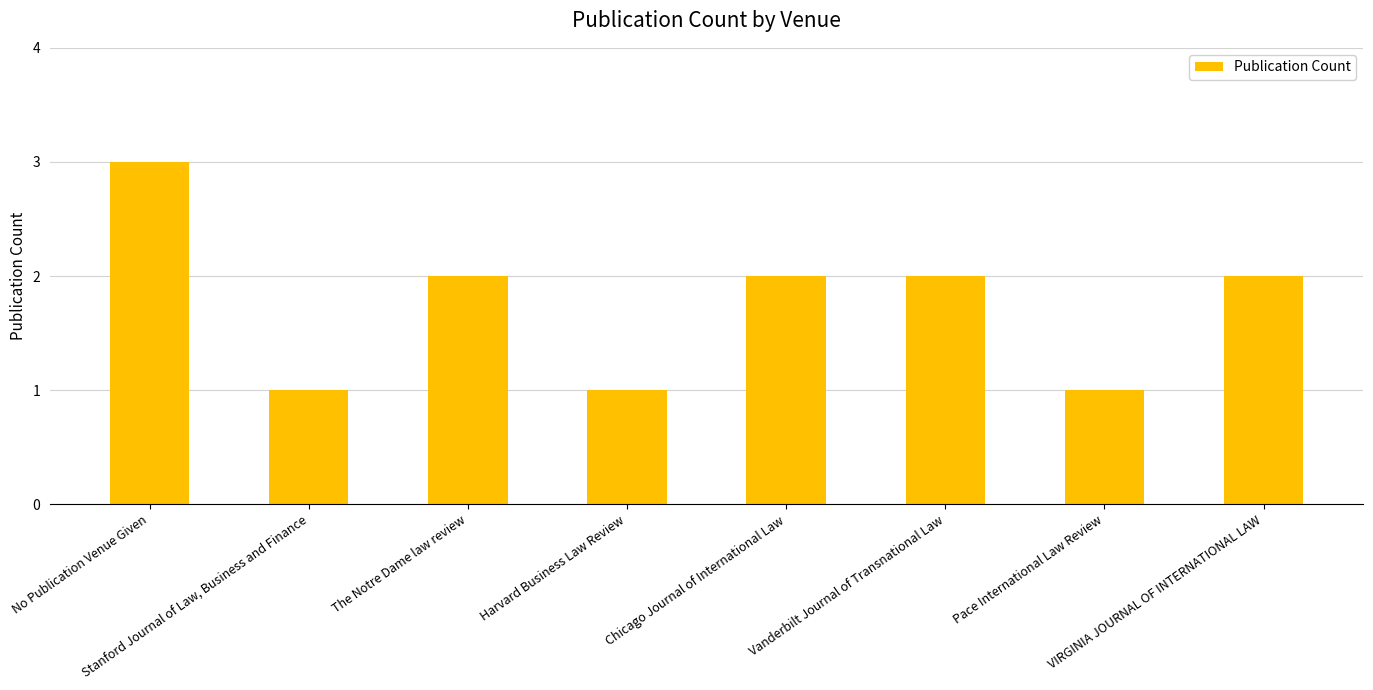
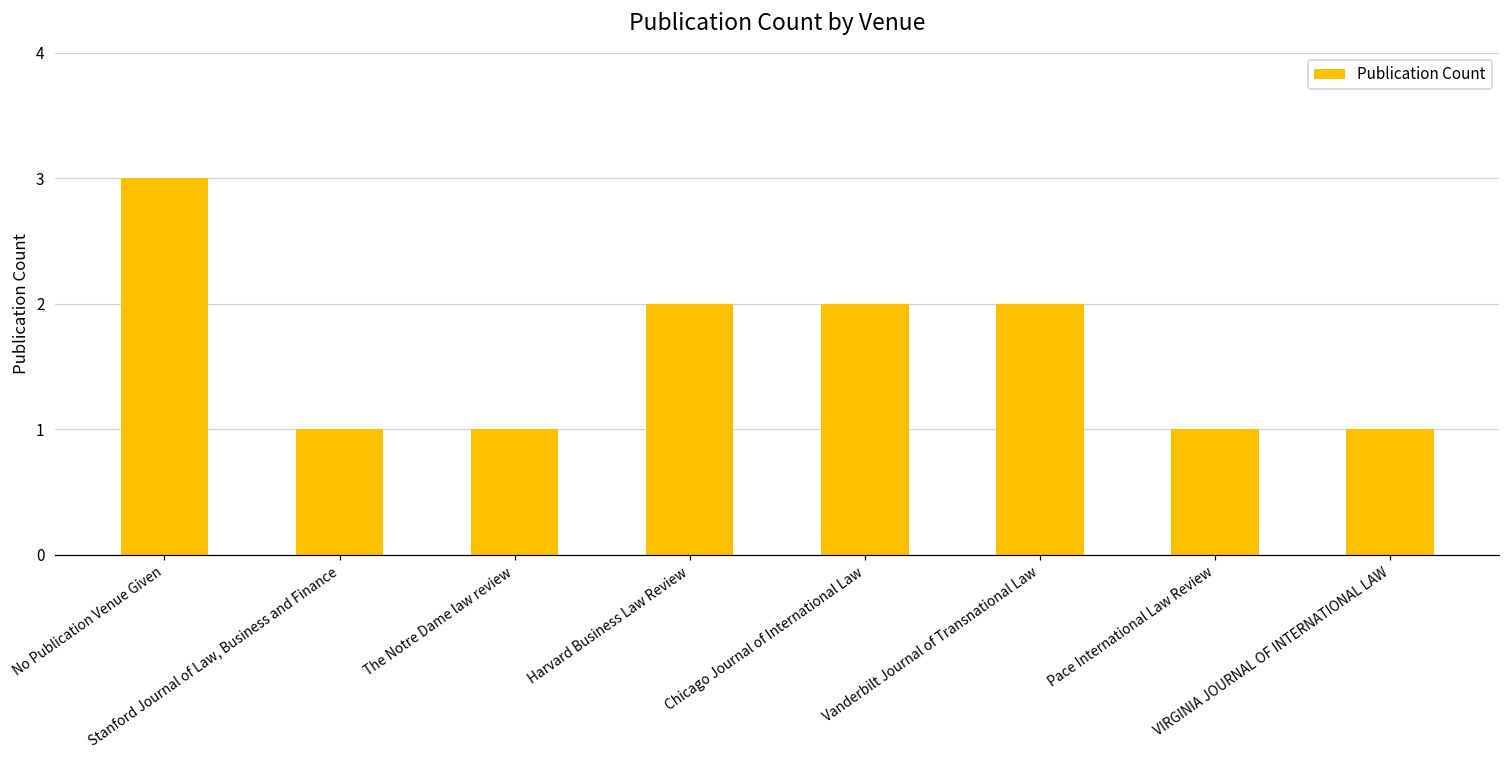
  {
    "No Publication Venue Given": 3,
    "Stanford Journal of Law, Business and Finance": 1,
-   "The Notre Dame law review": 2,
-   "Harvard Business Law Review": 1,
+   "The Notre Dame law review": 1,
+   "Harvard Business Law Review": 2,
    "Chicago Journal of International Law": 2,
    "Vanderbilt Journal of Transnational Law": 2,
    "Pace International Law Review": 1,
-   "VIRGINIA JOURNAL OF INTERNATIONAL LAW": 2
+   "VIRGINIA JOURNAL OF INTERNATIONAL LAW": 1
  }
